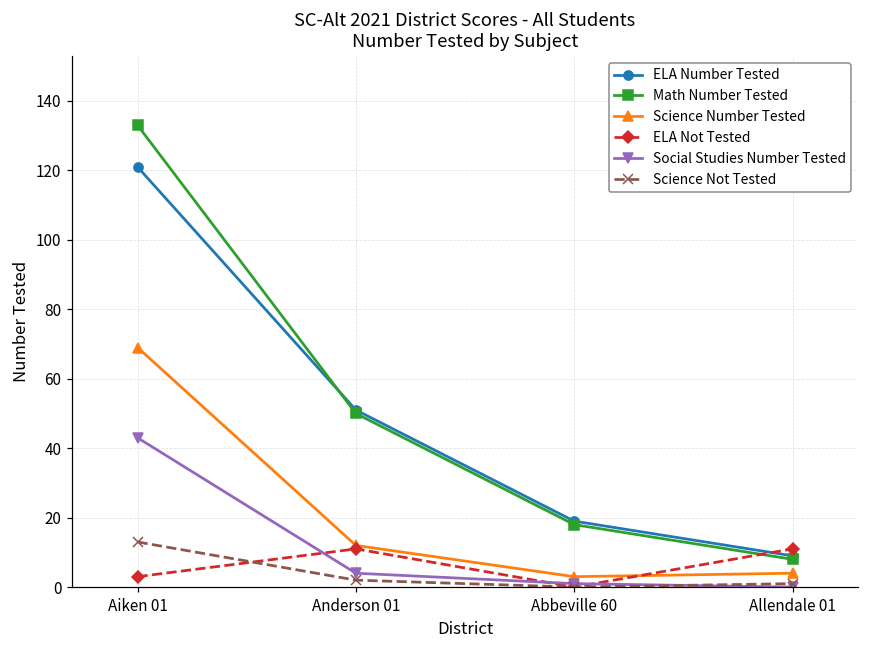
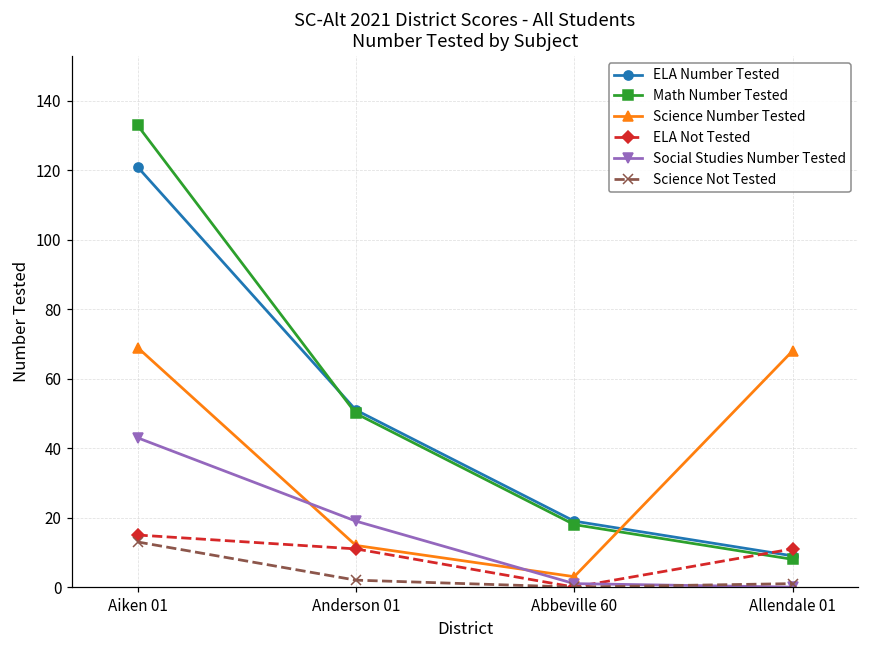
  {
    "ELA Number Tested": {
      "Aiken 01": 121,
      "Anderson 01": 51,
      "Abbeville 60": 19,
      "Allendale 01": 9
    },
    "Math Number Tested": {
      "Aiken 01": 133,
      "Anderson 01": 50,
      "Abbeville 60": 18,
      "Allendale 01": 8
    },
    "Science Number Tested": {
      "Aiken 01": 69,
      "Anderson 01": 12,
      "Abbeville 60": 3,
-     "Allendale 01": 4
+     "Allendale 01": 68
    },
    "ELA Not Tested": {
-     "Aiken 01": 3,
+     "Aiken 01": 15,
      "Anderson 01": 11,
      "Allendale 01": 11
    },
    "Social Studies Number Tested": {
      "Aiken 01": 43,
-     "Anderson 01": 4,
+     "Anderson 01": 19,
      "Abbeville 60": 1,
      "Allendale 01": 0
    },
    "Science Not Tested": {
      "Aiken 01": 13,
      "Anderson 01": 2,
      "Allendale 01": 1
    }
  }
